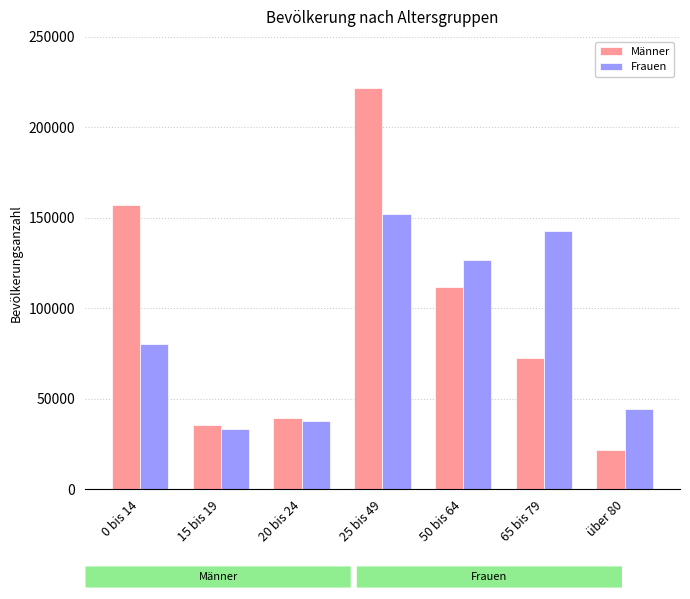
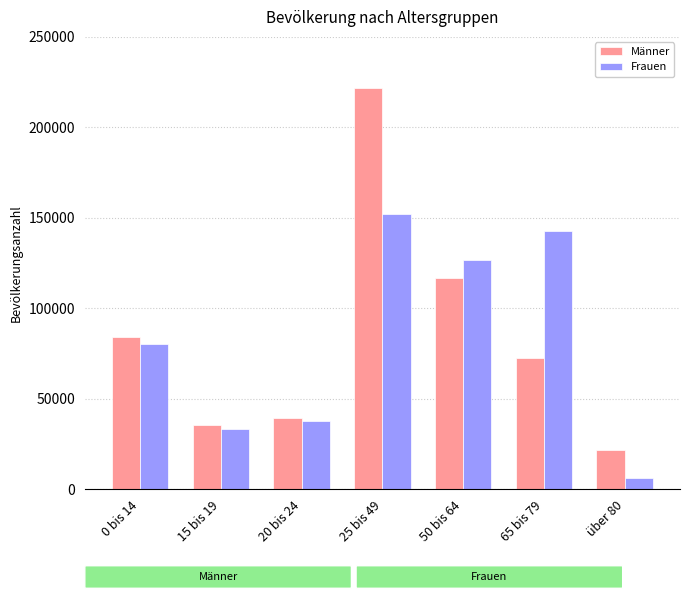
  {
    "Männer": {
-     "0 bis 14": 157000,
+     "0 bis 14": 84000,
      "15 bis 19": 36000,
      "20 bis 24": 40000,
      "25 bis 49": 222000,
-     "50 bis 64": 112000,
+     "50 bis 64": 117000,
      "65 bis 79": 73000,
      "über 80": 22000
    },
    "Frauen": {
      "0 bis 14": 80000,
      "15 bis 19": 33000,
      "20 bis 24": 38000,
      "25 bis 49": 152000,
      "50 bis 64": 127000,
      "65 bis 79": 143000,
-     "über 80": 45000
+     "über 80": 6000
    }
  }
